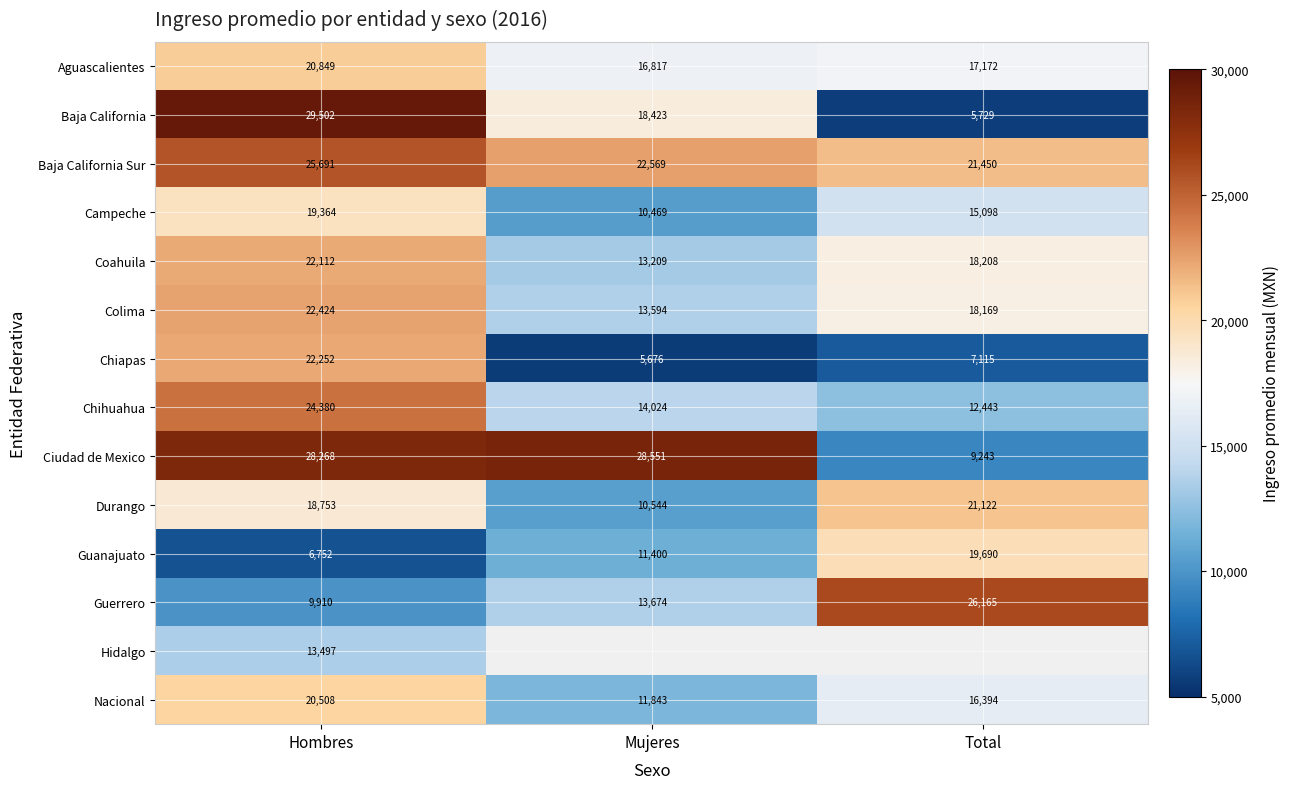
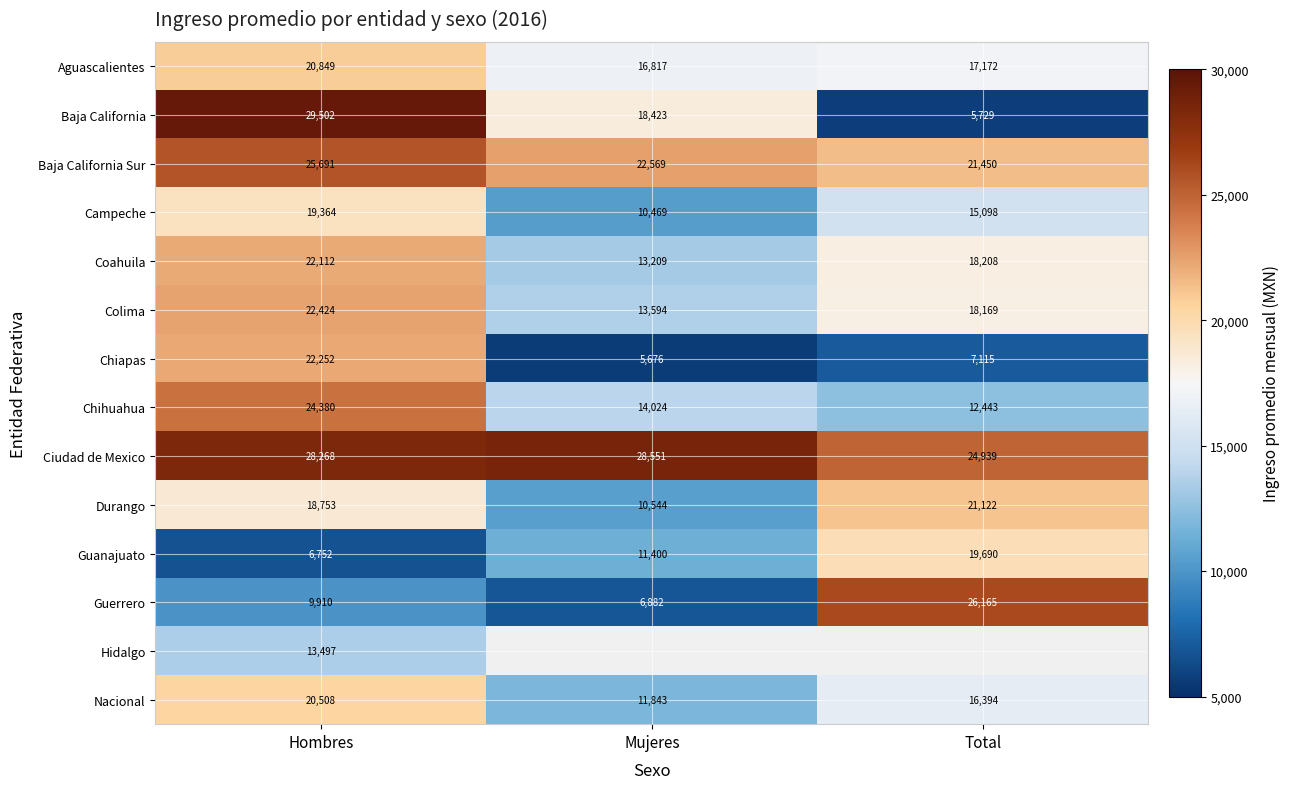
  {
    "Aguascalientes": {
      "Hombres": "20,849",
      "Mujeres": "16,817",
      "Total": "17,172"
    },
    "Baja California": {
      "Hombres": "29,502",
      "Mujeres": "18,423",
      "Total": "5,729"
    },
    "Baja California Sur": {
      "Hombres": "25,691",
      "Mujeres": "22,569",
      "Total": "21,450"
    },
    "Campeche": {
      "Hombres": "19,364",
      "Mujeres": "10,469",
      "Total": "15,098"
    },
    "Coahuila": {
      "Hombres": "22,112",
      "Mujeres": "13,209",
      "Total": "18,208"
    },
    "Colima": {
      "Hombres": "22,424",
      "Mujeres": "13,594",
      "Total": "18,169"
    },
    "Chiapas": {
      "Hombres": "22,252",
      "Mujeres": "5,676",
      "Total": "7,115"
    },
    "Chihuahua": {
      "Hombres": "24,380",
      "Mujeres": "14,024",
      "Total": "12,443"
    },
    "Ciudad de Mexico": {
      "Hombres": "28,268",
      "Mujeres": "28,551",
-     "Total": "9,243"
+     "Total": "24,939"
    },
    "Durango": {
      "Hombres": "18,753",
      "Mujeres": "10,544",
      "Total": "21,122"
    },
    "Guanajuato": {
      "Hombres": "6,752",
      "Mujeres": "11,400",
      "Total": "19,690"
    },
    "Guerrero": {
      "Hombres": "9,910",
-     "Mujeres": "13,674",
+     "Mujeres": "6,882",
      "Total": "26,165"
    },
    "Hidalgo": {
      "Hombres": "13,497"
    },
    "Nacional": {
      "Hombres": "20,508",
      "Mujeres": "11,843",
      "Total": "16,394"
    }
  }
